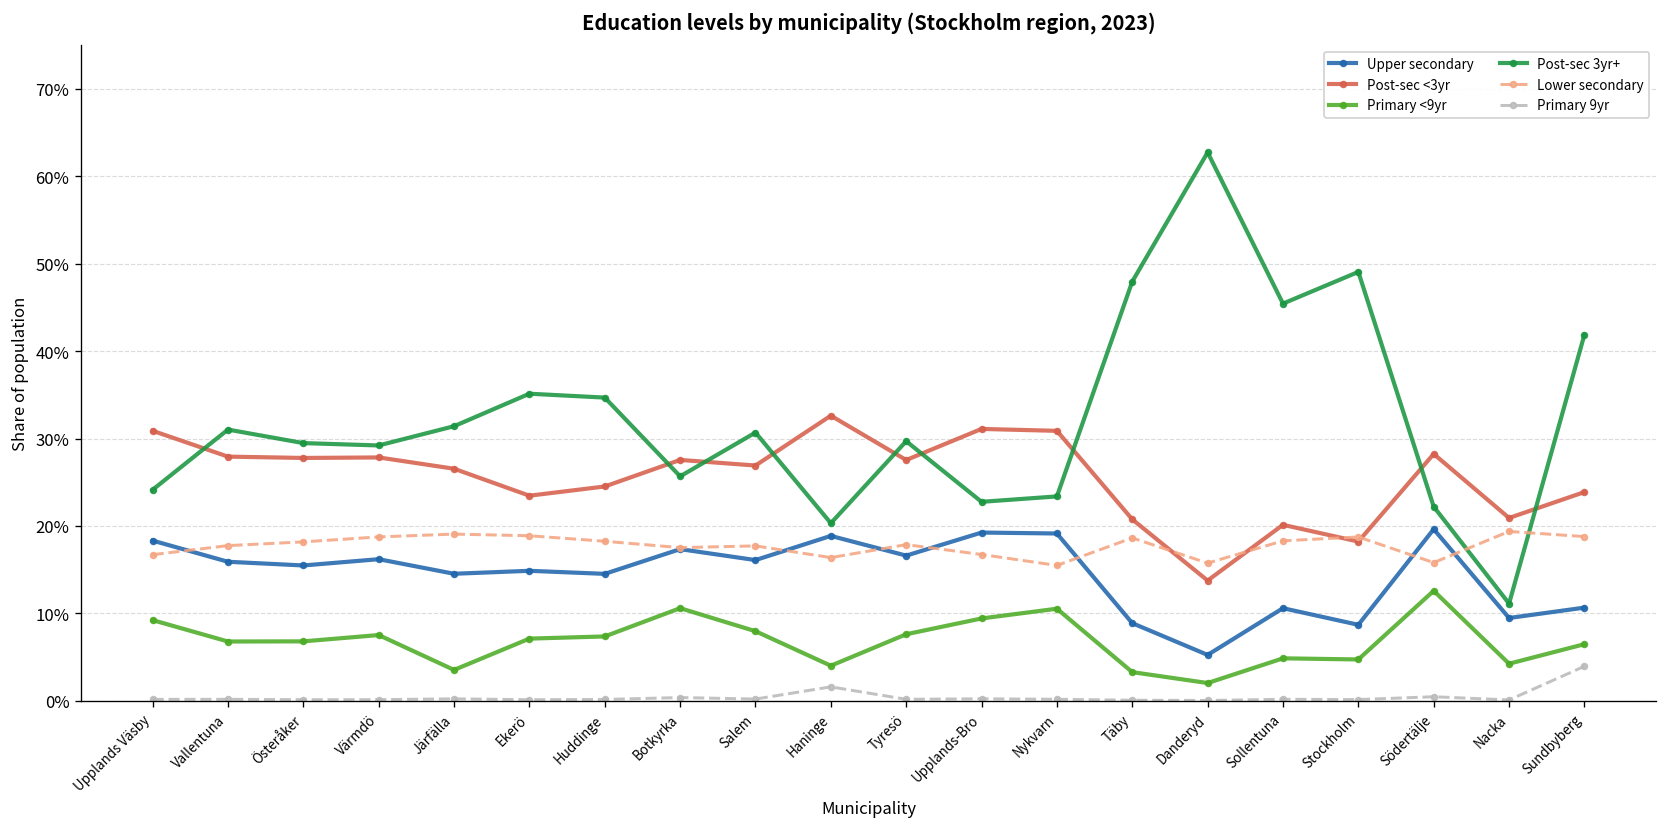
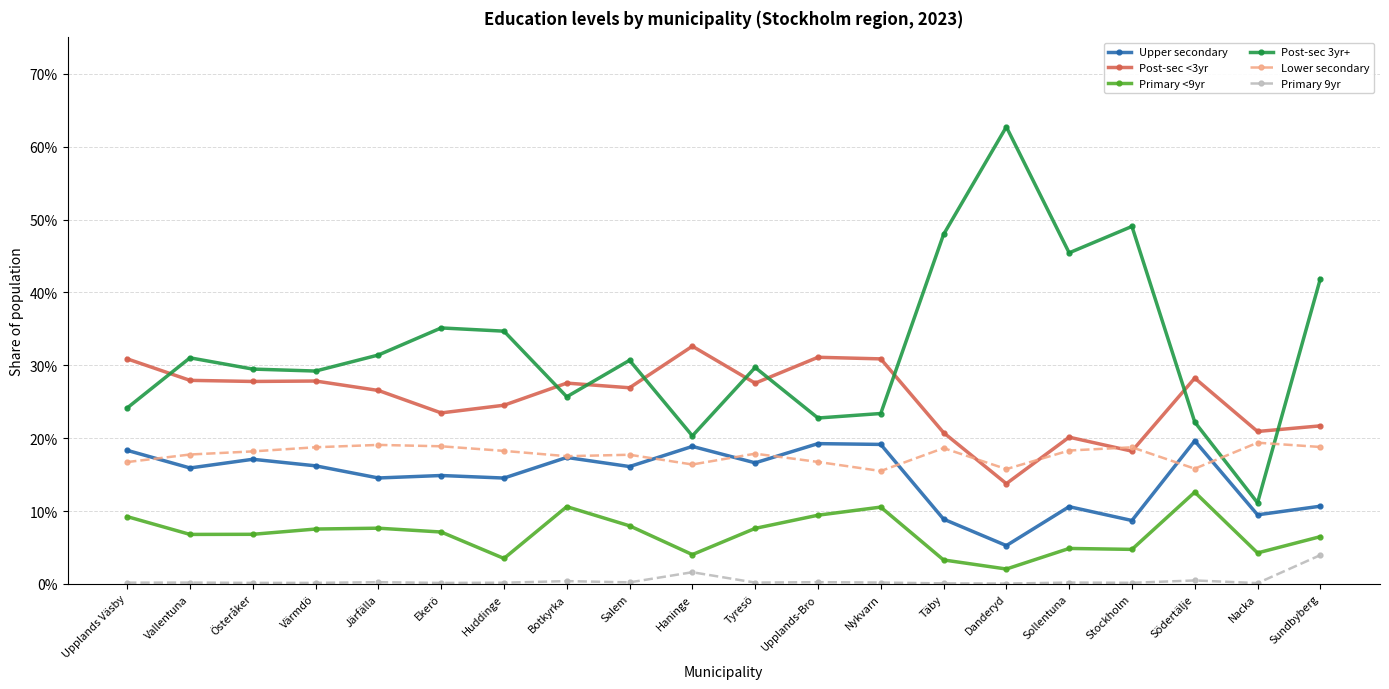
  {
    "Upper secondary": {
      "Upplands Väsby": "18%",
      "Vallentuna": "16%",
-     "Österåker": "15%",
+     "Österåker": "17%",
      "Värmdö": "16%",
      "Järfälla": "15%",
      "Ekerö": "15%",
      "Huddinge": "15%",
      "Salem": "16%",
      "Haninge": "19%",
      "Tyresö": "17%",
      "Upplands-Bro": "19%",
      "Nykvarn": "19%",
      "Täby": "9%",
      "Danderyd": "5%",
      "Sollentuna": "11%",
      "Stockholm": "9%",
      "Södertälje": "20%",
      "Nacka": "9%",
      "Sundbyberg": "11%"
    },
    "Post-sec <3yr": {
      "Upplands Väsby": "31%",
      "Vallentuna": "28%",
      "Österåker": "28%",
      "Värmdö": "28%",
      "Järfälla": "27%",
      "Ekerö": "23%",
      "Huddinge": "25%",
      "Botkyrka": "28%",
      "Salem": "27%",
      "Haninge": "33%",
      "Tyresö": "28%",
      "Upplands-Bro": "31%",
      "Nykvarn": "31%",
      "Täby": "21%",
      "Danderyd": "14%",
      "Sollentuna": "20%",
      "Stockholm": "18%",
      "Södertälje": "28%",
      "Nacka": "21%",
-     "Sundbyberg": "24%"
+     "Sundbyberg": "22%"
    },
    "Primary <9yr": {
      "Upplands Väsby": "9%",
      "Vallentuna": "7%",
      "Österåker": "7%",
      "Värmdö": "8%",
-     "Järfälla": "4%",
+     "Järfälla": "8%",
      "Ekerö": "7%",
-     "Huddinge": "7%",
+     "Huddinge": "3%",
      "Botkyrka": "11%",
      "Salem": "8%",
      "Haninge": "4%",
      "Tyresö": "8%",
      "Upplands-Bro": "9%",
      "Nykvarn": "11%",
      "Täby": "3%",
      "Danderyd": "2%",
      "Sollentuna": "5%",
      "Stockholm": "5%",
      "Södertälje": "13%",
      "Nacka": "4%",
      "Sundbyberg": "6%"
    },
    "Post-sec 3yr+": {
      "Upplands Väsby": "24%",
      "Vallentuna": "31%",
      "Österåker": "29%",
      "Värmdö": "29%",
      "Järfälla": "31%",
      "Ekerö": "35%",
      "Huddinge": "35%",
      "Botkyrka": "26%",
      "Salem": "31%",
      "Haninge": "20%",
      "Tyresö": "30%",
      "Upplands-Bro": "23%",
      "Nykvarn": "23%",
      "Täby": "48%",
      "Danderyd": "63%",
      "Sollentuna": "45%",
      "Stockholm": "49%",
      "Södertälje": "22%",
      "Nacka": "11%",
      "Sundbyberg": "42%"
    },
    "Lower secondary": {
      "Upplands Väsby": "17%",
      "Vallentuna": "18%",
      "Österåker": "18%",
      "Värmdö": "19%",
      "Järfälla": "19%",
      "Ekerö": "19%",
      "Huddinge": "18%",
      "Salem": "18%",
      "Haninge": "16%",
      "Tyresö": "18%",
      "Upplands-Bro": "17%",
      "Nykvarn": "15%",
      "Täby": "19%",
      "Danderyd": "16%",
      "Sollentuna": "18%",
      "Stockholm": "19%",
      "Södertälje": "16%",
      "Nacka": "19%",
      "Sundbyberg": "19%"
    },
    "Primary 9yr": {
      "Upplands Väsby": "0%",
      "Vallentuna": "0%",
      "Österåker": "0%",
      "Värmdö": "0%",
      "Järfälla": "0%",
      "Ekerö": "0%",
      "Huddinge": "0%",
      "Botkyrka": "0%",
      "Salem": "0%",
      "Haninge": "2%",
      "Tyresö": "0%",
      "Upplands-Bro": "0%",
      "Nykvarn": "0%",
      "Täby": "0%",
      "Danderyd": "0%",
      "Sollentuna": "0%",
      "Stockholm": "0%",
      "Södertälje": "0%",
      "Nacka": "0%",
      "Sundbyberg": "4%"
    }
  }
